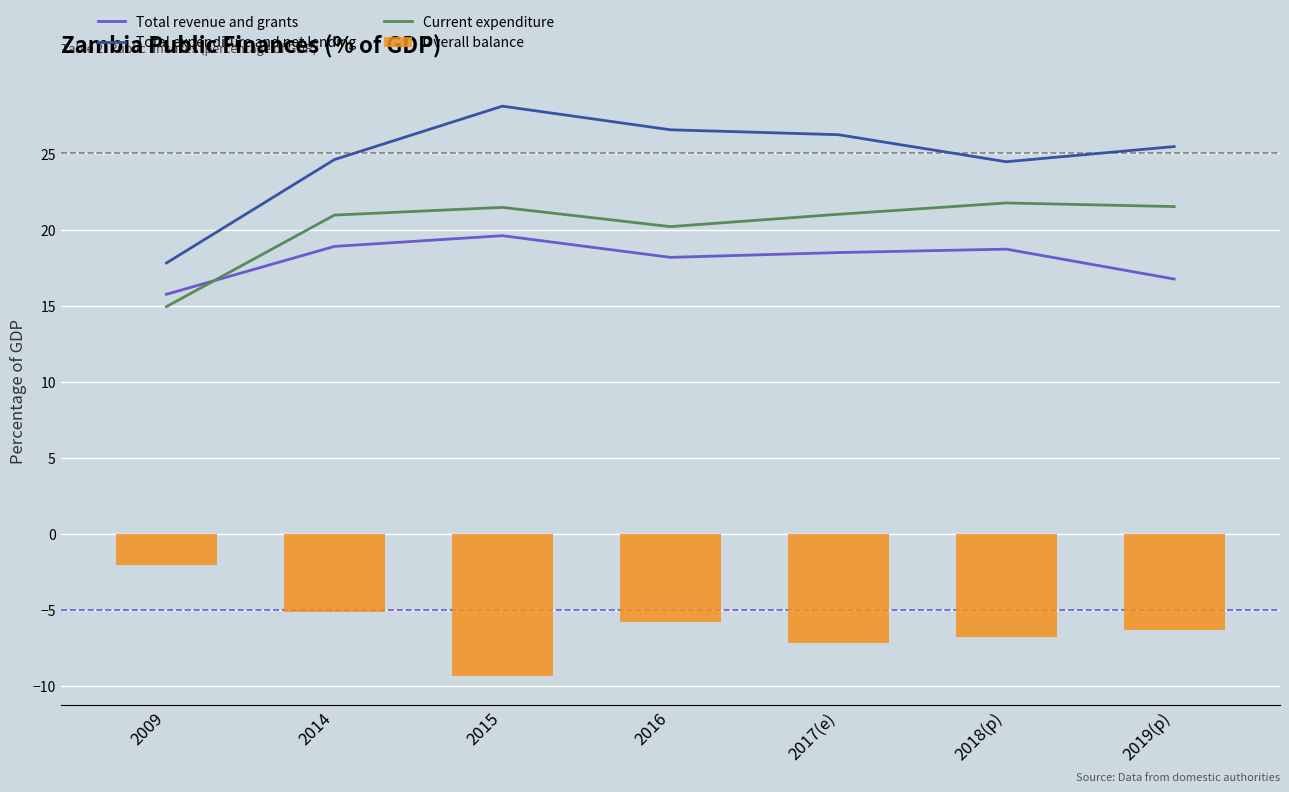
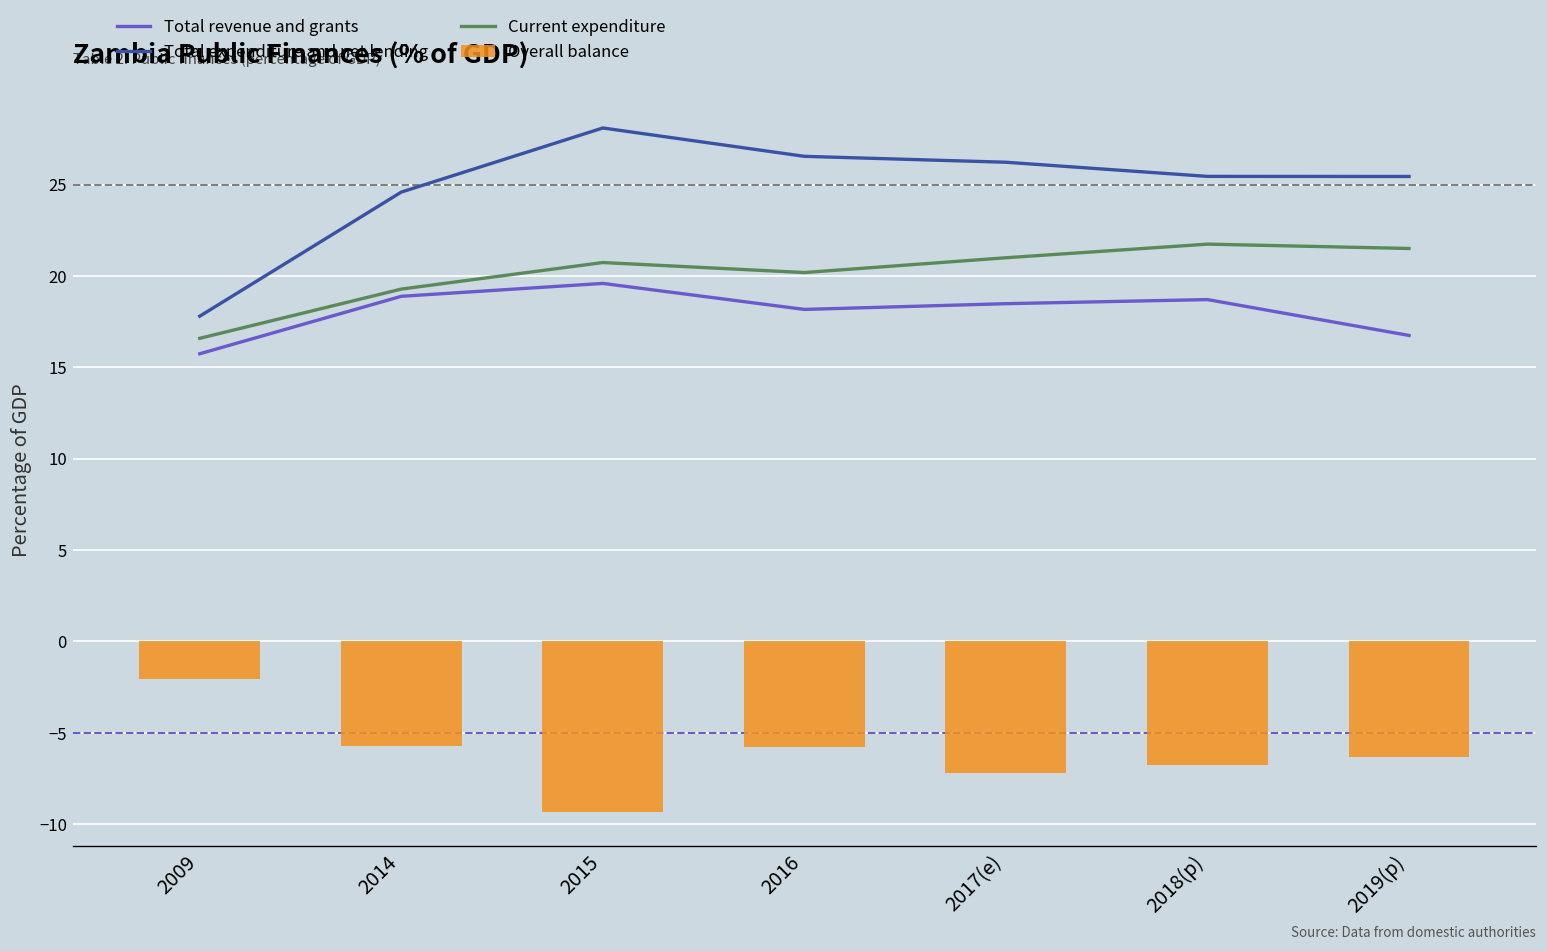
  {
    "Total revenue and grants": {
      "2009": 15.7,
      "2014": 18.9,
      "2015": 19.6,
      "2016": 18.2,
      "2017(e)": 18.5,
      "2018(p)": 18.7,
      "2019(p)": 16.8
    },
    "Overall balance": {
      "2009": -2.1,
-     "2014": -5.1,
+     "2014": -5.7,
      "2015": -9.3,
      "2016": -5.8,
      "2017(e)": -7.2,
      "2018(p)": -6.7,
      "2019(p)": -6.3
    },
    "Total expenditure and net lending": {
      "2009": 17.8,
      "2014": 24.6,
      "2015": 28.1,
      "2016": 26.6,
      "2017(e)": 26.2,
-     "2018(p)": 24.5,
+     "2018(p)": 25.5,
      "2019(p)": 25.5
    },
    "Current expenditure": {
-     "2009": 14.9,
-     "2014": 21.0,
-     "2015": 21.5,
+     "2009": 16.6,
+     "2014": 19.3,
+     "2015": 20.7,
      "2016": 20.2,
      "2017(e)": 21.0,
      "2018(p)": 21.7,
      "2019(p)": 21.5
    }
  }
